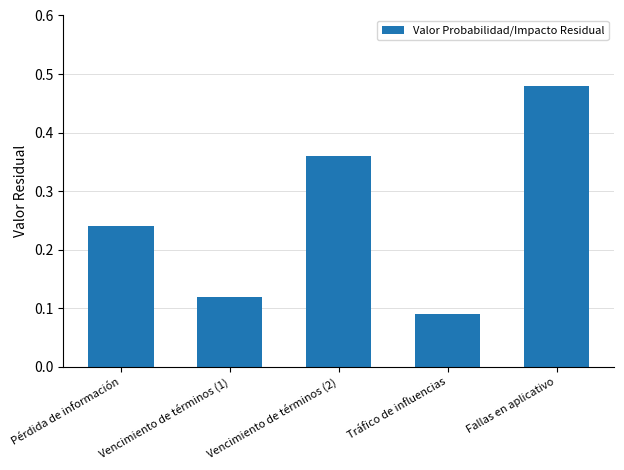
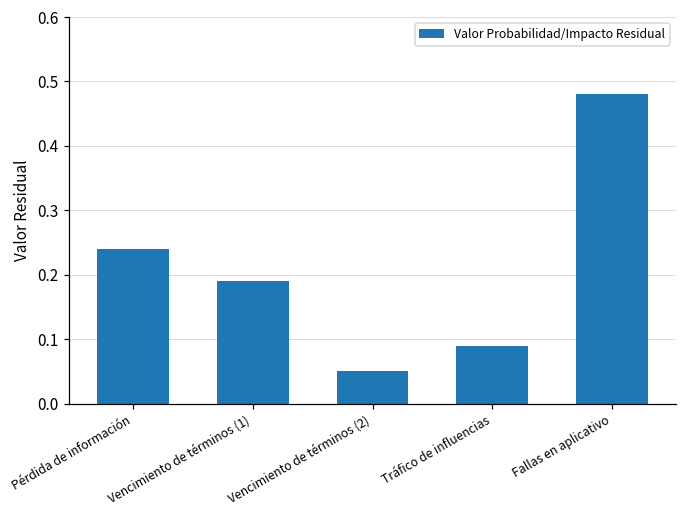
  {
    "Pérdida de información": 0.24,
-   "Vencimiento de términos (1)": 0.12,
-   "Vencimiento de términos (2)": 0.36,
+   "Vencimiento de términos (1)": 0.19,
+   "Vencimiento de términos (2)": 0.05,
    "Tráfico de influencias": 0.09,
    "Fallas en aplicativo": 0.48
  }
